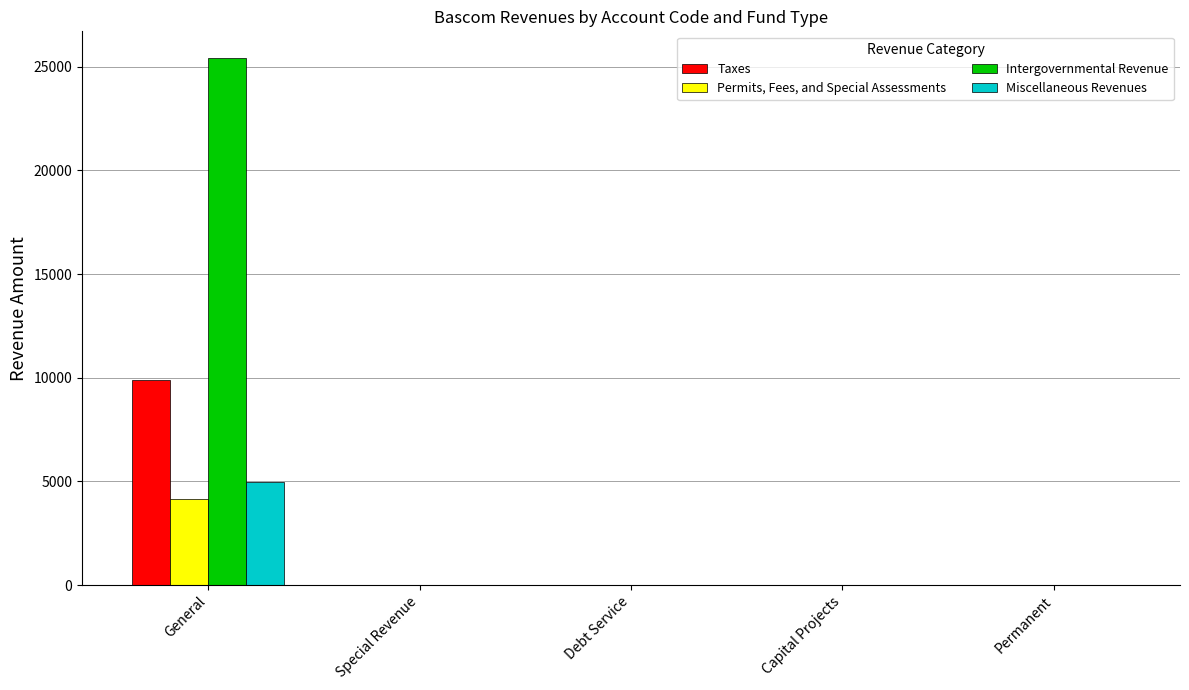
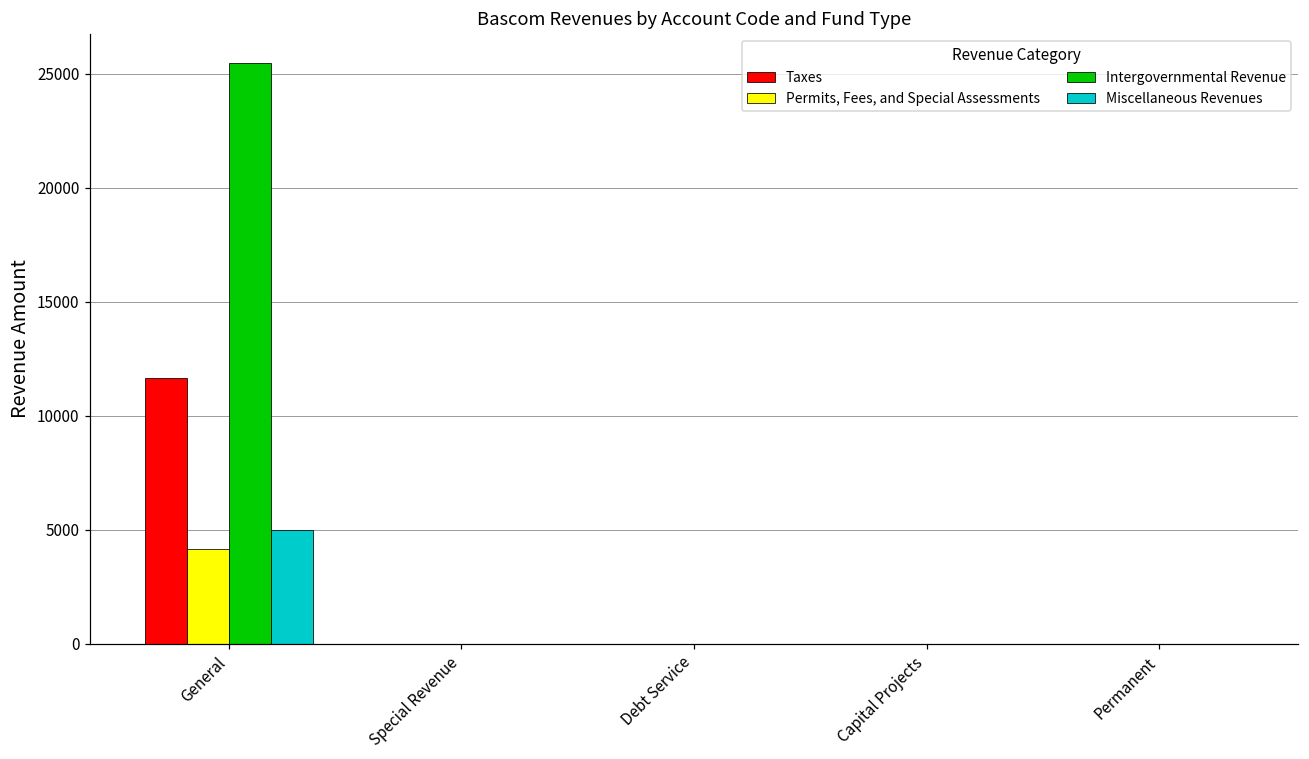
  {
    "Taxes": {
-     "General": 9900,
+     "General": 11700,
      "Special Revenue": 0,
      "Debt Service": 0,
      "Capital Projects": 0,
      "Permanent": 0
    },
    "Permits, Fees, and Special Assessments": {
      "General": 4200,
      "Special Revenue": 0,
      "Debt Service": 0,
      "Capital Projects": 0,
      "Permanent": 0
    },
    "Intergovernmental Revenue": {
      "General": 25400,
      "Special Revenue": 0,
      "Debt Service": 0,
      "Capital Projects": 0,
      "Permanent": 0
    },
    "Miscellaneous Revenues": {
      "General": 5000,
      "Special Revenue": 0,
      "Debt Service": 0,
      "Capital Projects": 0,
      "Permanent": 0
    }
  }
